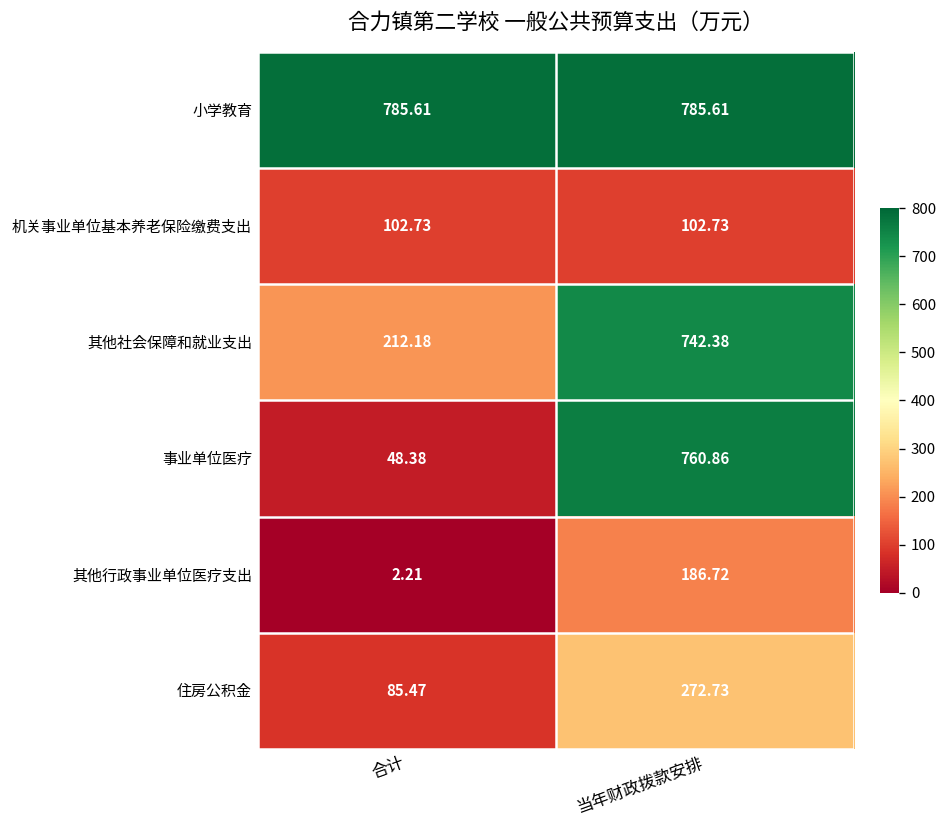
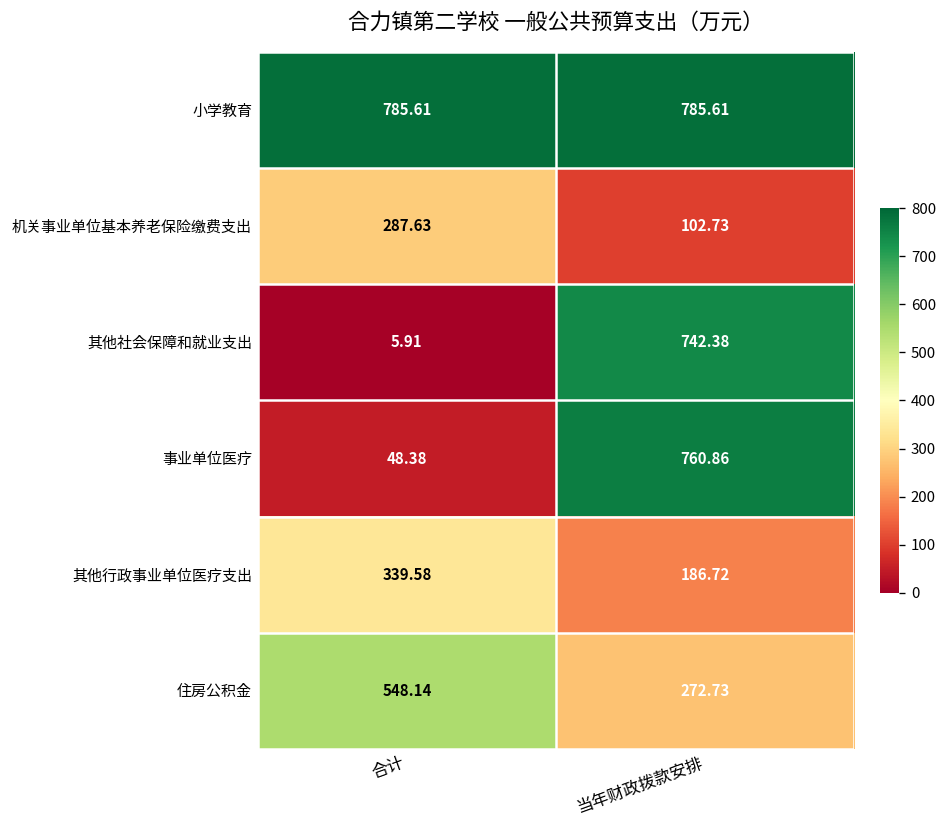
  {
    "小学教育": {
      "合计": 785.61,
      "当年财政拨款安排": 785.61
    },
    "机关事业单位基本养老保险缴费支出": {
-     "合计": 102.73,
+     "合计": 287.63,
      "当年财政拨款安排": 102.73
    },
    "其他社会保障和就业支出": {
-     "合计": 212.18,
+     "合计": 5.91,
      "当年财政拨款安排": 742.38
    },
    "事业单位医疗": {
      "合计": 48.38,
      "当年财政拨款安排": 760.86
    },
    "其他行政事业单位医疗支出": {
-     "合计": 2.21,
+     "合计": 339.58,
      "当年财政拨款安排": 186.72
    },
    "住房公积金": {
-     "合计": 85.47,
+     "合计": 548.14,
      "当年财政拨款安排": 272.73
    }
  }
